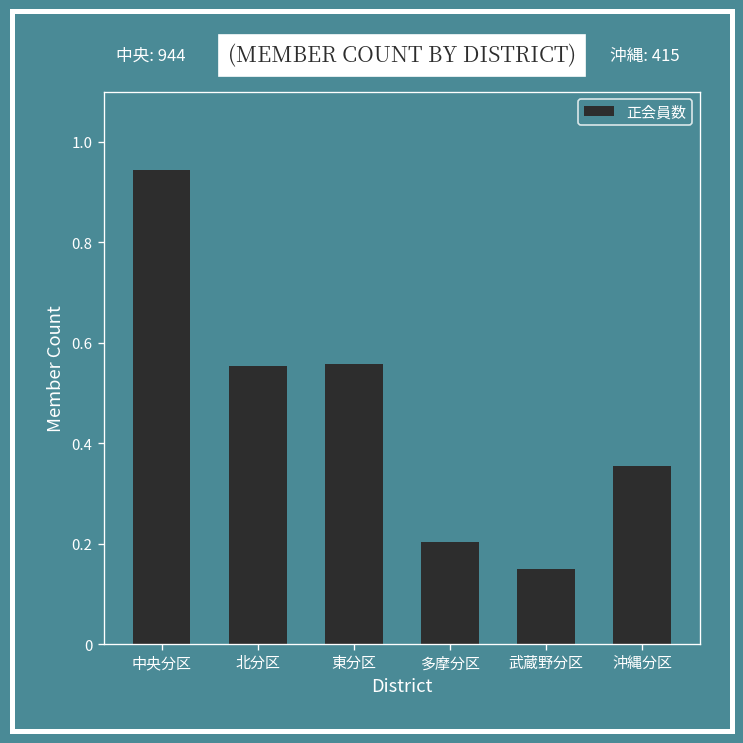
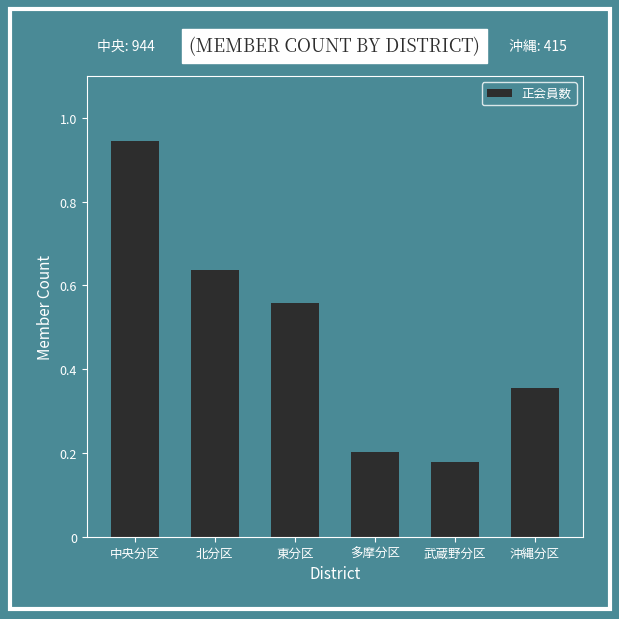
  {
    "中央分区": 0.94,
-   "北分区": 0.55,
+   "北分区": 0.64,
    "東分区": 0.56,
    "多摩分区": 0.20,
-   "武蔵野分区": 0.15,
+   "武蔵野分区": 0.18,
    "沖縄分区": 0.36
  }
